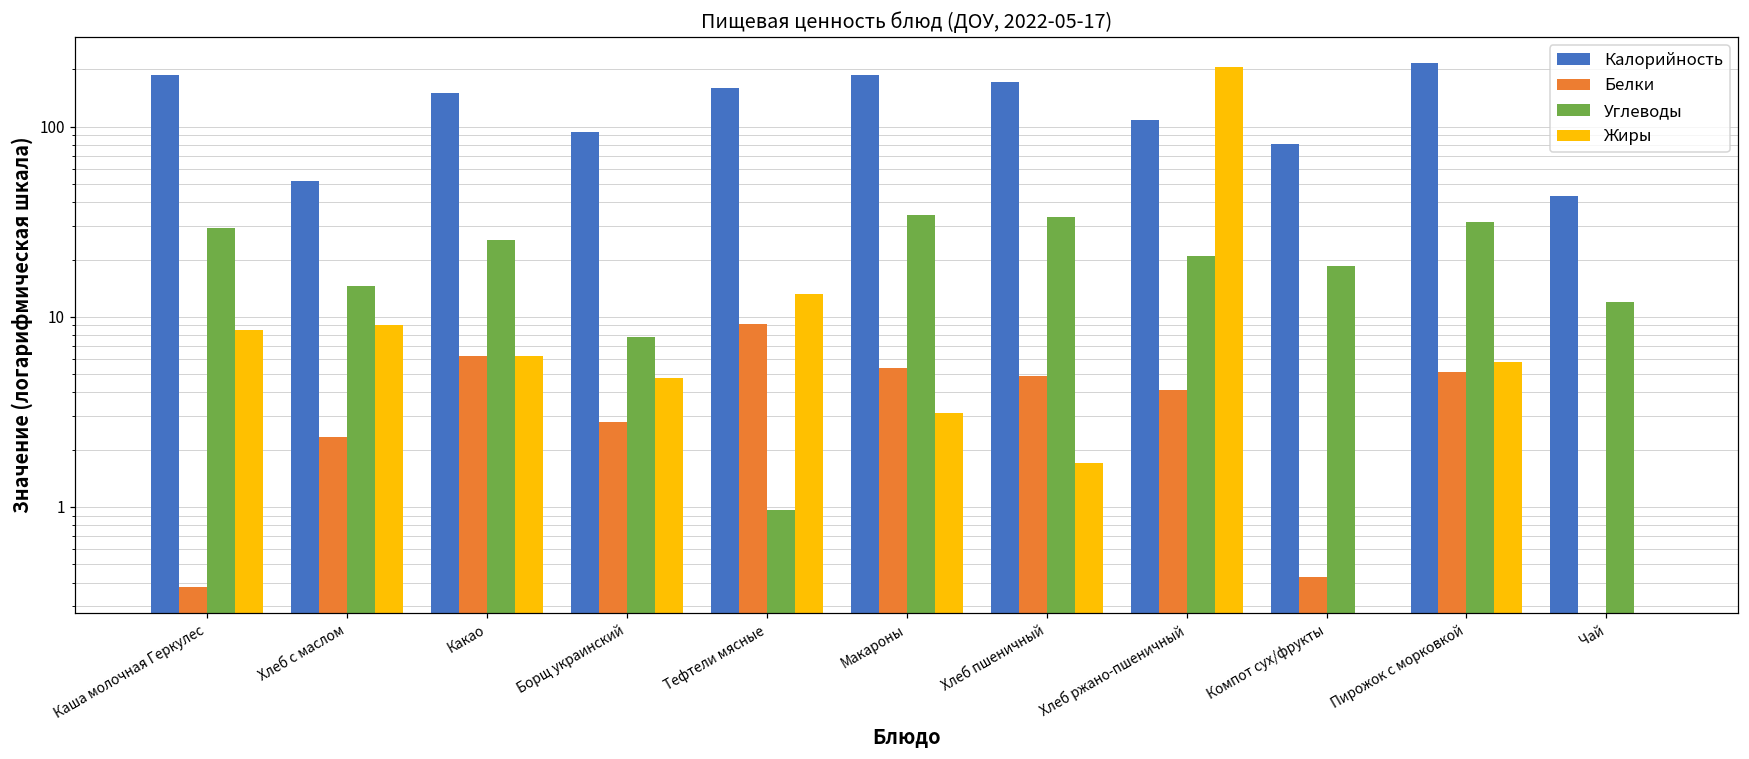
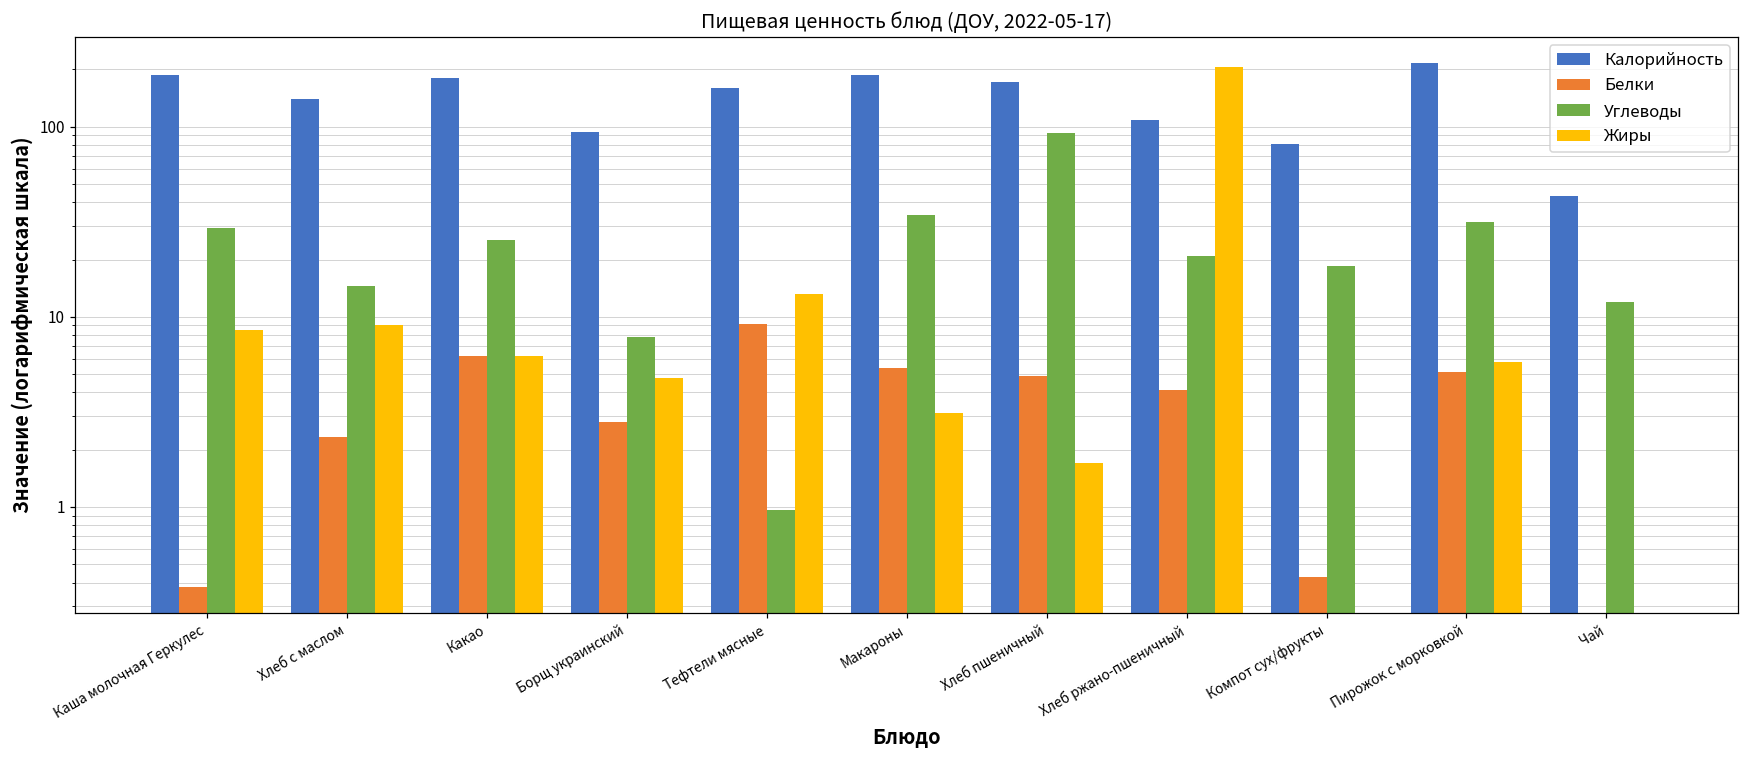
  {
    "Калорийность": {
      "Каша молочная Геркулес": 190,
-     "Хлеб с маслом": 52,
-     "Какао": 150,
+     "Хлеб с маслом": 140,
+     "Какао": 180,
      "Борщ украинский": 90,
      "Тефтели мясные": 160,
      "Макароны": 190,
      "Хлеб пшеничный": 170,
      "Хлеб ржано-пшеничный": 110,
      "Компот сух/фрукты": 80,
      "Пирожок с морковкой": 220,
      "Чай": 43
    },
    "Белки": {
      "Каша молочная Геркулес": 0.38,
      "Хлеб с маслом": 2.3,
      "Какао": 6,
      "Борщ украинский": 2.8,
      "Тефтели мясные": 9,
      "Макароны": 5.4,
      "Хлеб пшеничный": 5,
      "Хлеб ржано-пшеничный": 4,
      "Компот сух/фрукты": 0.43,
      "Пирожок с морковкой": 5
    },
    "Углеводы": {
      "Каша молочная Геркулес": 29,
      "Хлеб с маслом": 15,
      "Какао": 25,
      "Борщ украинский": 8,
      "Тефтели мясные": 1.0,
      "Макароны": 35,
-     "Хлеб пшеничный": 34,
+     "Хлеб пшеничный": 90,
      "Хлеб ржано-пшеничный": 21,
      "Компот сух/фрукты": 19,
      "Пирожок с морковкой": 31,
      "Чай": 12
    },
    "Жиры": {
      "Каша молочная Геркулес": 9,
      "Хлеб с маслом": 9,
      "Какао": 6,
      "Борщ украинский": 4.8,
      "Тефтели мясные": 13,
      "Макароны": 3,
      "Хлеб пшеничный": 1.7,
      "Хлеб ржано-пшеничный": 210,
      "Пирожок с морковкой": 5.8
    }
  }
